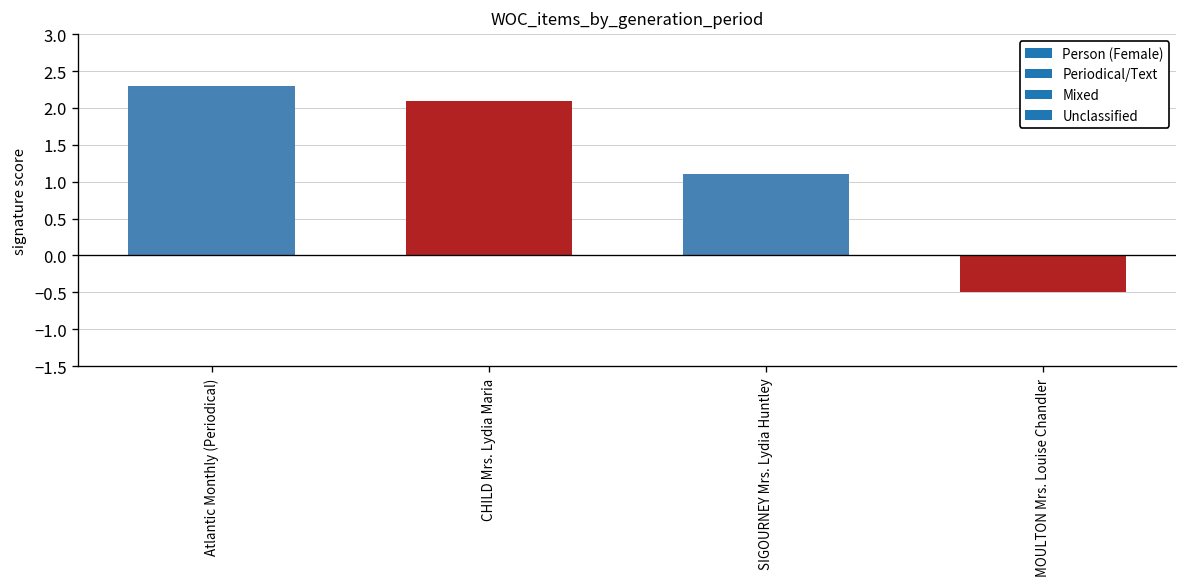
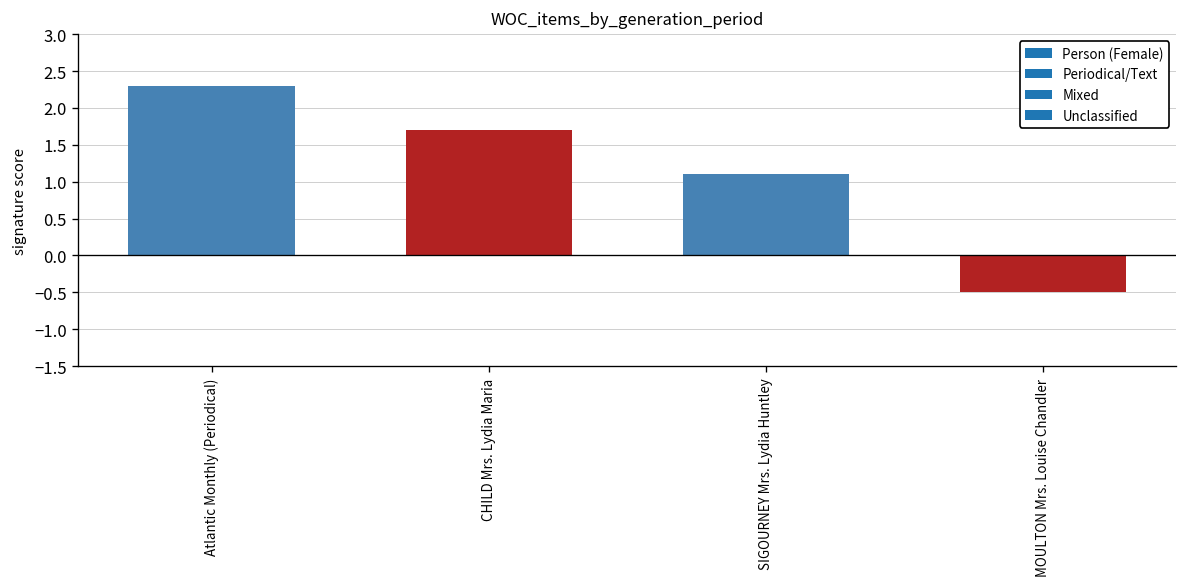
  {
    "Atlantic Monthly (Periodical)": 2.3,
-   "CHILD Mrs. Lydia Maria": 2.1,
+   "CHILD Mrs. Lydia Maria": 1.7,
    "SIGOURNEY Mrs. Lydia Huntley": 1.1,
    "MOULTON Mrs. Louise Chandler": -0.5
  }
